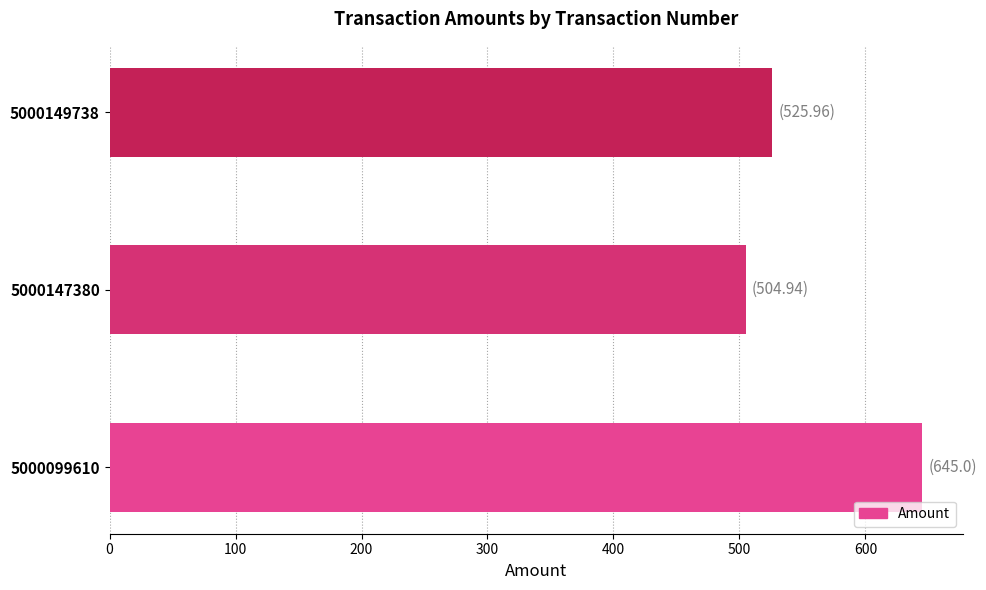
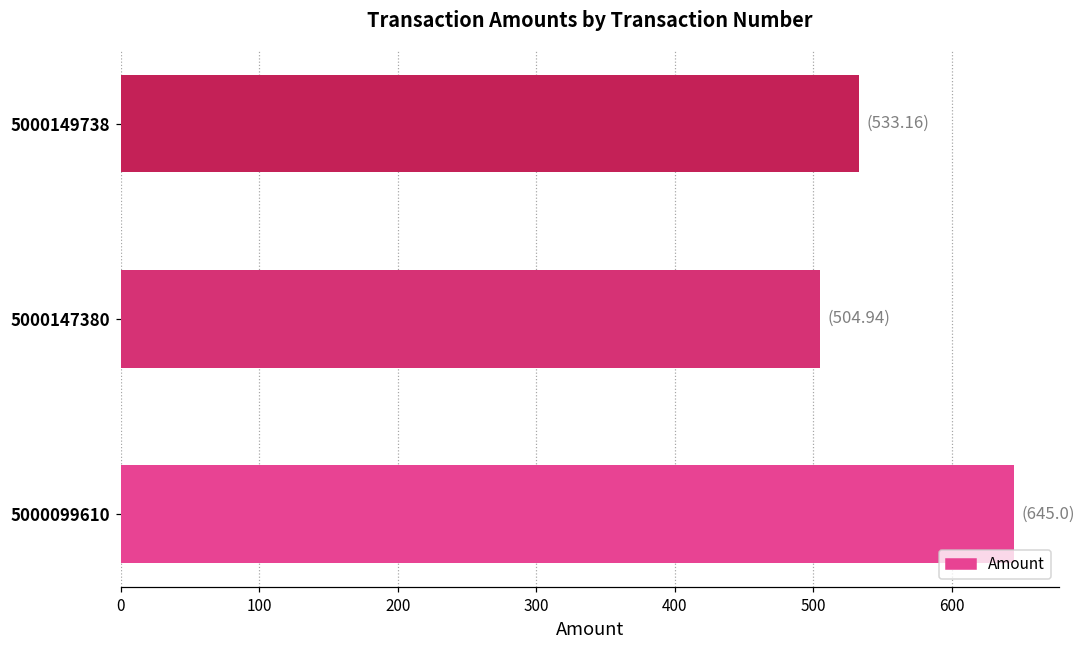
  {
-   "5000149738": "(525.96)",
+   "5000149738": "(533.16)",
    "5000147380": "(504.94)",
    "5000099610": "(645.0)"
  }
